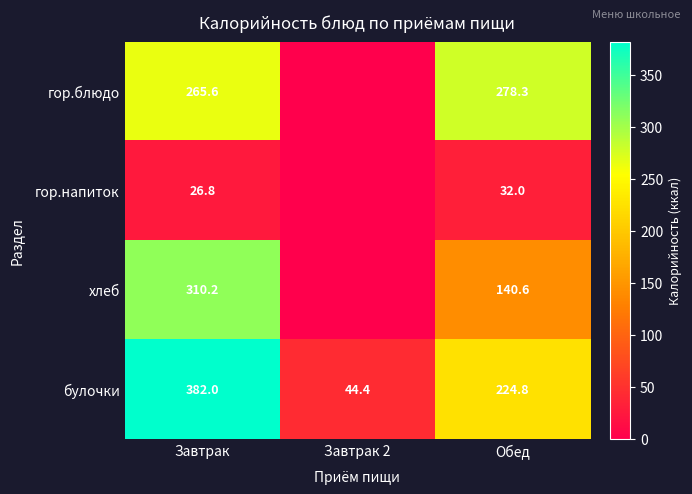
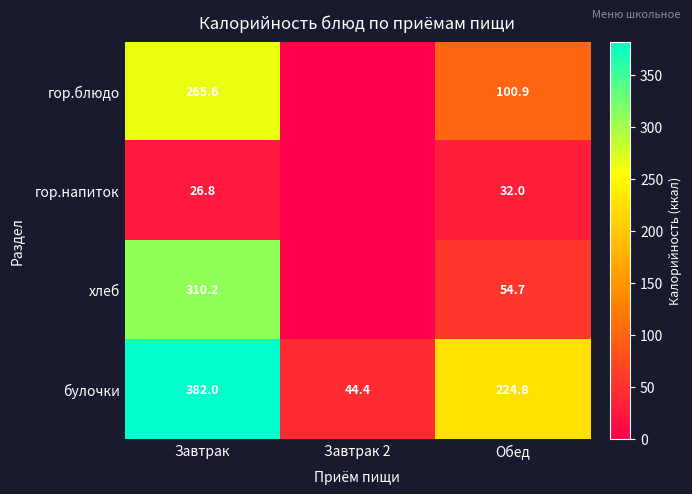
  {
    "гор.блюдо": {
      "Завтрак": 265.6,
-     "Обед": 278.3
+     "Обед": 100.9
    },
    "гор.напиток": {
      "Завтрак": 26.8,
      "Обед": 32.0
    },
    "хлеб": {
      "Завтрак": 310.2,
-     "Обед": 140.6
+     "Обед": 54.7
    },
    "булочки": {
      "Завтрак": 382.0,
      "Завтрак 2": 44.4,
      "Обед": 224.8
    }
  }
